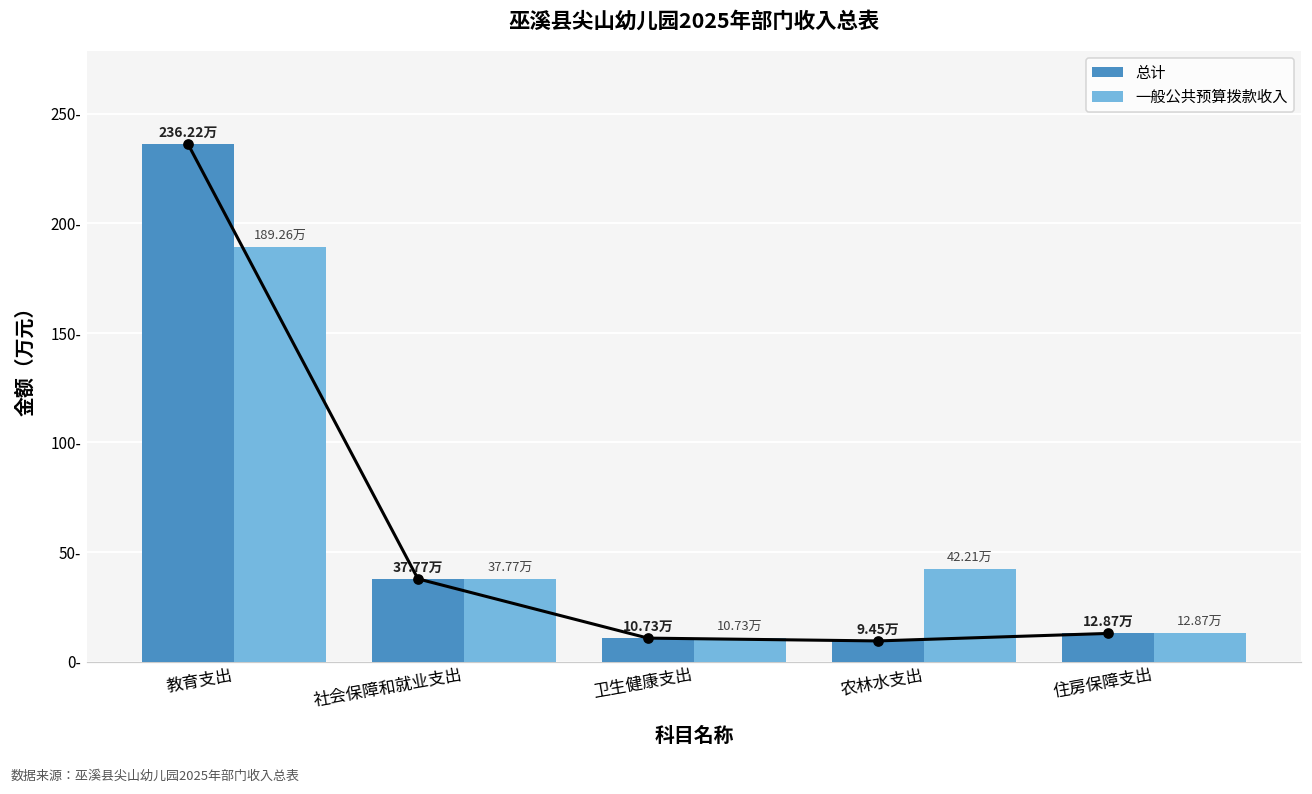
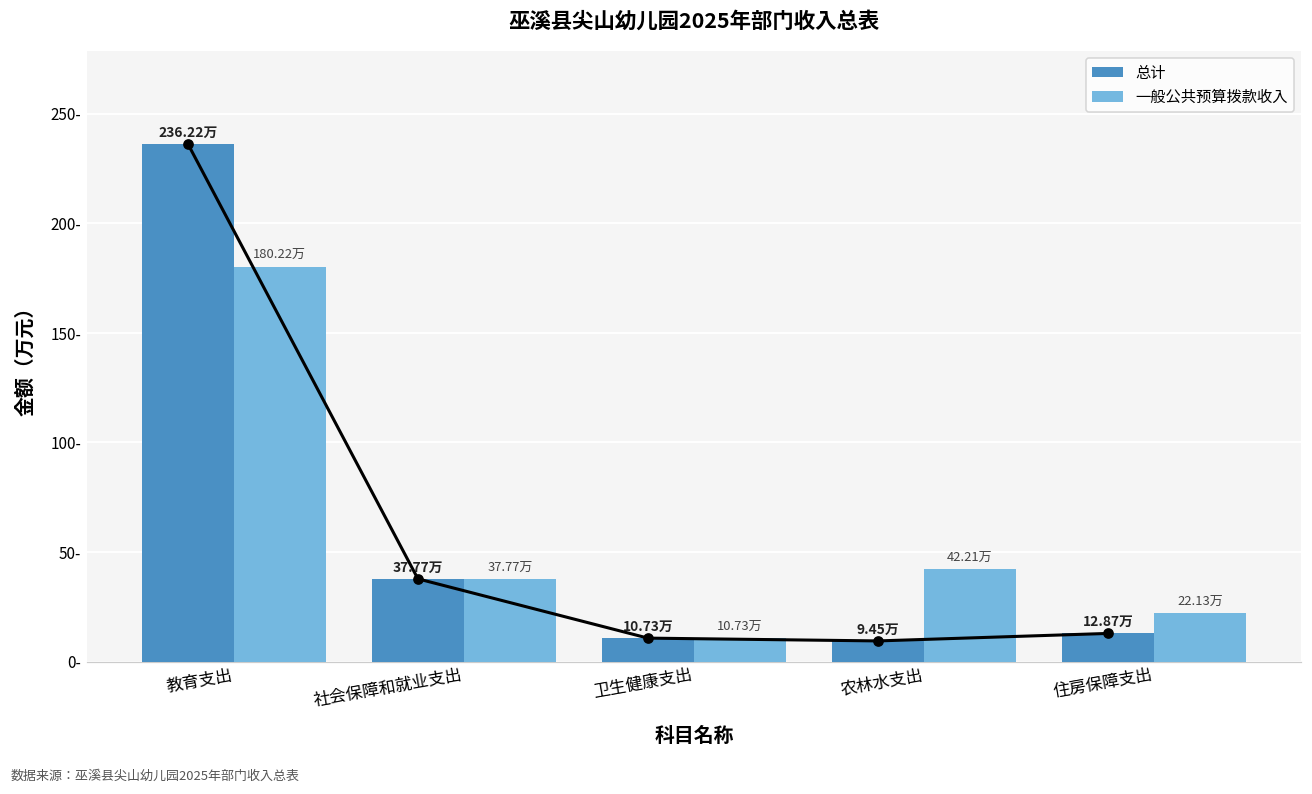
  {
    "总计": {
      "教育支出": "236.22万",
      "社会保障和就业支出": "37.77万",
      "卫生健康支出": "10.73万",
      "农林水支出": "9.45万",
      "住房保障支出": "12.87万"
    },
    "一般公共预算拨款收入": {
-     "教育支出": "189.26万",
+     "教育支出": "180.22万",
      "社会保障和就业支出": "37.77万",
      "卫生健康支出": "10.73万",
      "农林水支出": "42.21万",
-     "住房保障支出": "12.87万"
+     "住房保障支出": "22.13万"
    }
  }
